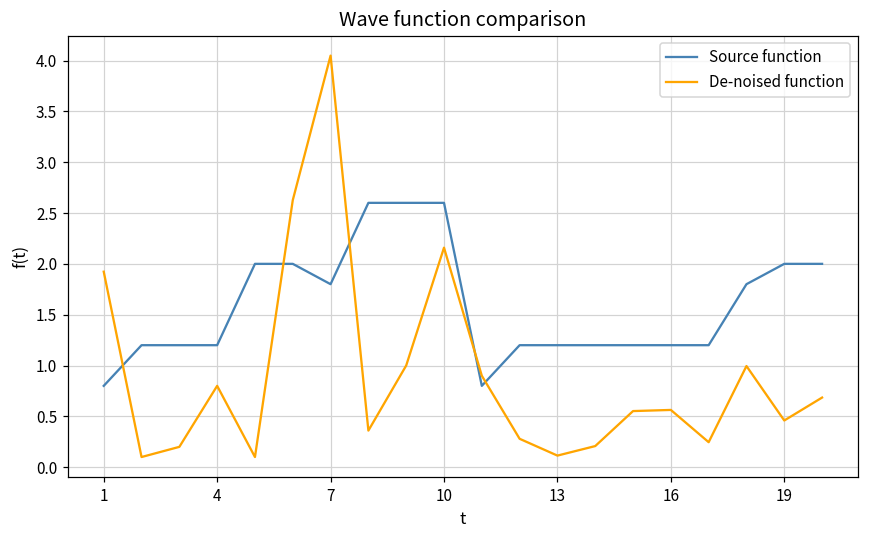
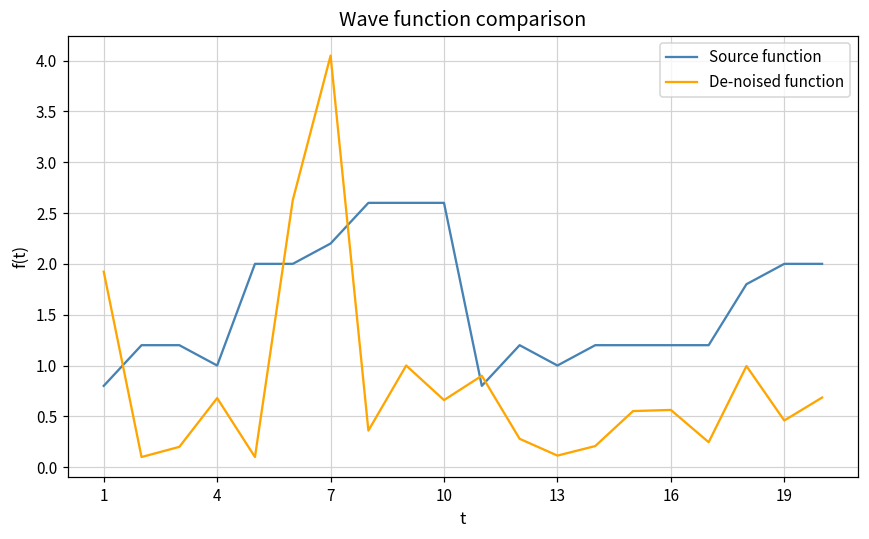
  {
    "Source function": {
      "1": 0.8,
-     "4": 1.2,
-     "7": 1.8,
+     "4": 1.0,
+     "7": 2.2,
      "10": 2.6,
-     "13": 1.2,
+     "13": 1.0,
      "16": 1.2,
      "19": 2.0
    },
    "De-noised function": {
      "1": 1.9,
-     "4": 0.8,
+     "4": 0.7,
      "7": 4.0,
-     "10": 2.2,
+     "10": 0.7,
      "13": 0.1,
      "16": 0.6,
      "19": 0.5
    }
  }
